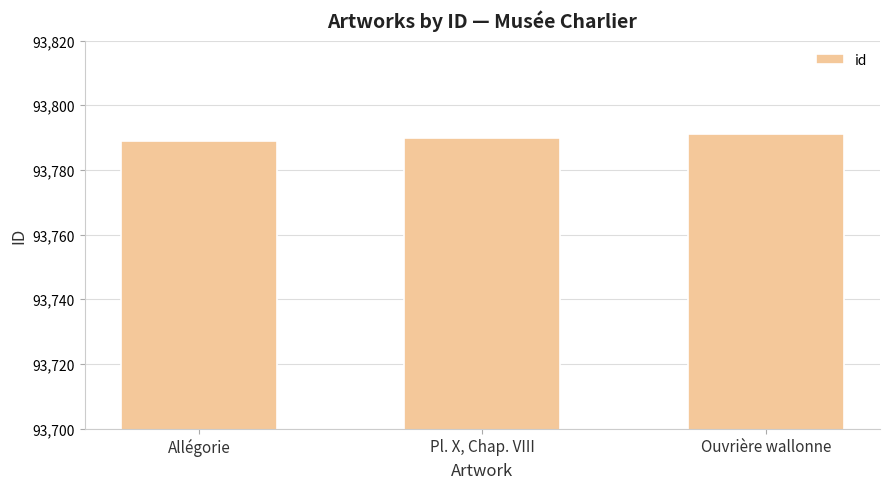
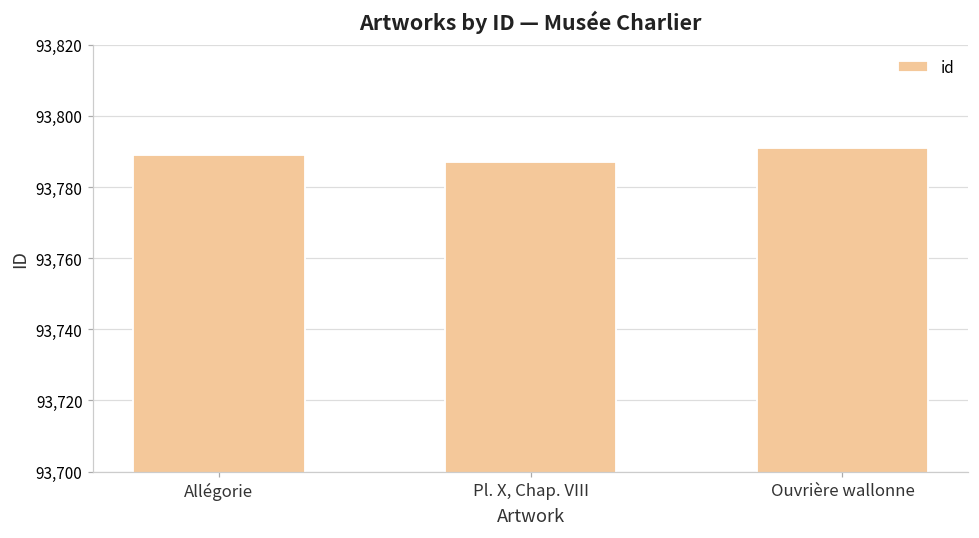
  {
    "Allégorie": "93,789",
-   "Pl. X, Chap. VIII": "93,790",
+   "Pl. X, Chap. VIII": "93,787",
    "Ouvrière wallonne": "93,791"
  }
